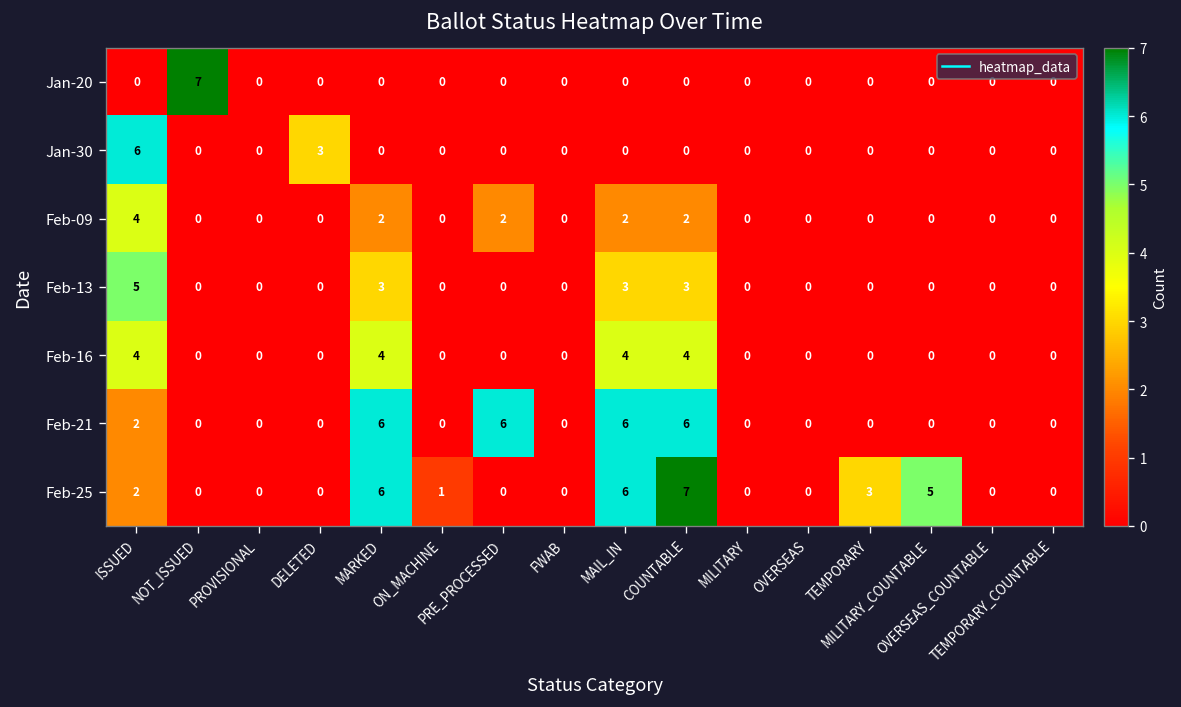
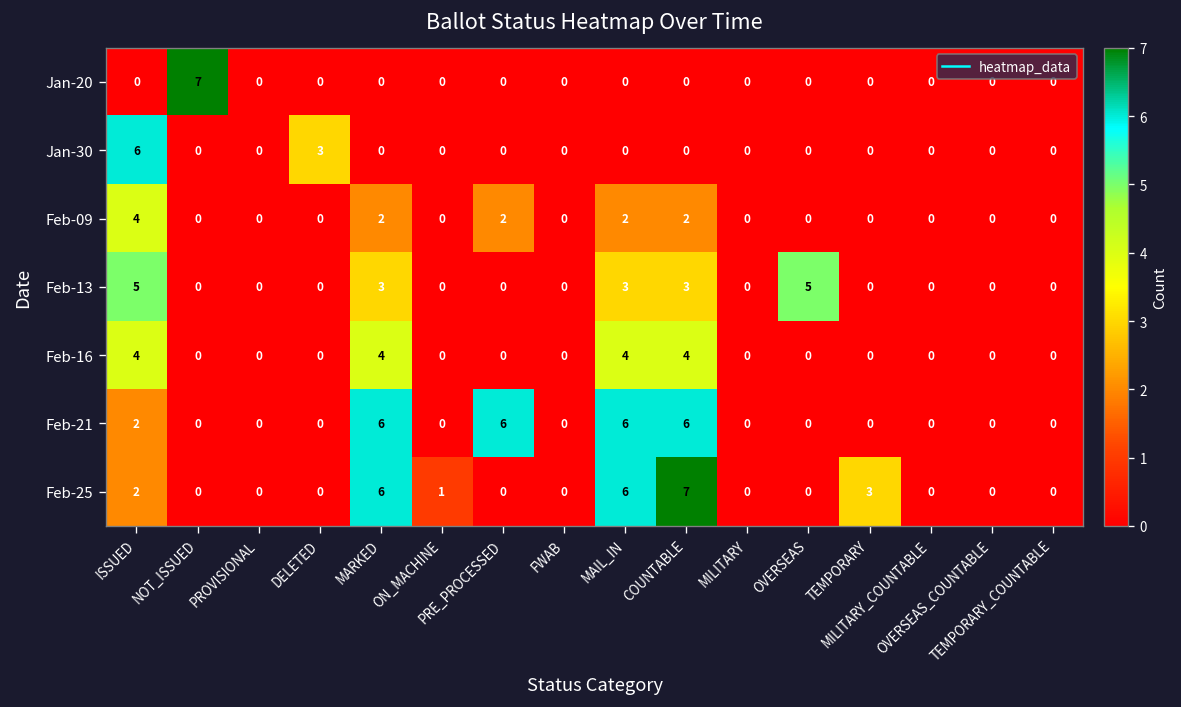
  {
    "Jan-20": {
      "ISSUED": 0,
      "NOT_ISSUED": 7,
      "PROVISIONAL": 0,
      "DELETED": 0,
      "MARKED": 0,
      "ON_MACHINE": 0,
      "PRE_PROCESSED": 0,
      "FWAB": 0,
      "MAIL_IN": 0,
      "COUNTABLE": 0,
      "MILITARY": 0,
      "OVERSEAS": 0,
      "TEMPORARY": 0,
      "MILITARY_COUNTABLE": 0
    },
    "Jan-30": {
      "ISSUED": 6,
      "NOT_ISSUED": 0,
      "PROVISIONAL": 0,
      "DELETED": 3,
      "MARKED": 0,
      "ON_MACHINE": 0,
      "PRE_PROCESSED": 0,
      "FWAB": 0,
      "MAIL_IN": 0,
      "COUNTABLE": 0,
      "MILITARY": 0,
      "OVERSEAS": 0,
      "TEMPORARY": 0,
      "MILITARY_COUNTABLE": 0,
      "OVERSEAS_COUNTABLE": 0,
      "TEMPORARY_COUNTABLE": 0
    },
    "Feb-09": {
      "ISSUED": 4,
      "NOT_ISSUED": 0,
      "PROVISIONAL": 0,
      "DELETED": 0,
      "MARKED": 2,
      "ON_MACHINE": 0,
      "PRE_PROCESSED": 2,
      "FWAB": 0,
      "MAIL_IN": 2,
      "COUNTABLE": 2,
      "MILITARY": 0,
      "OVERSEAS": 0,
      "TEMPORARY": 0,
      "MILITARY_COUNTABLE": 0,
      "OVERSEAS_COUNTABLE": 0,
      "TEMPORARY_COUNTABLE": 0
    },
    "Feb-13": {
      "ISSUED": 5,
      "NOT_ISSUED": 0,
      "PROVISIONAL": 0,
      "DELETED": 0,
      "MARKED": 3,
      "ON_MACHINE": 0,
      "PRE_PROCESSED": 0,
      "FWAB": 0,
      "MAIL_IN": 3,
      "COUNTABLE": 3,
      "MILITARY": 0,
-     "OVERSEAS": 0,
+     "OVERSEAS": 5,
      "TEMPORARY": 0,
      "MILITARY_COUNTABLE": 0,
      "OVERSEAS_COUNTABLE": 0,
      "TEMPORARY_COUNTABLE": 0
    },
    "Feb-16": {
      "ISSUED": 4,
      "NOT_ISSUED": 0,
      "PROVISIONAL": 0,
      "DELETED": 0,
      "MARKED": 4,
      "ON_MACHINE": 0,
      "PRE_PROCESSED": 0,
      "FWAB": 0,
      "MAIL_IN": 4,
      "COUNTABLE": 4,
      "MILITARY": 0,
      "OVERSEAS": 0,
      "TEMPORARY": 0,
      "MILITARY_COUNTABLE": 0,
      "OVERSEAS_COUNTABLE": 0,
      "TEMPORARY_COUNTABLE": 0
    },
    "Feb-21": {
      "ISSUED": 2,
      "NOT_ISSUED": 0,
      "PROVISIONAL": 0,
      "DELETED": 0,
      "MARKED": 6,
      "ON_MACHINE": 0,
      "PRE_PROCESSED": 6,
      "FWAB": 0,
      "MAIL_IN": 6,
      "COUNTABLE": 6,
      "MILITARY": 0,
      "OVERSEAS": 0,
      "TEMPORARY": 0,
      "MILITARY_COUNTABLE": 0,
      "OVERSEAS_COUNTABLE": 0,
      "TEMPORARY_COUNTABLE": 0
    },
    "Feb-25": {
      "ISSUED": 2,
      "NOT_ISSUED": 0,
      "PROVISIONAL": 0,
      "DELETED": 0,
      "MARKED": 6,
      "ON_MACHINE": 1,
      "PRE_PROCESSED": 0,
      "FWAB": 0,
      "MAIL_IN": 6,
      "COUNTABLE": 7,
      "MILITARY": 0,
      "OVERSEAS": 0,
      "TEMPORARY": 3,
-     "MILITARY_COUNTABLE": 5,
+     "MILITARY_COUNTABLE": 0,
      "OVERSEAS_COUNTABLE": 0,
      "TEMPORARY_COUNTABLE": 0
    }
  }
